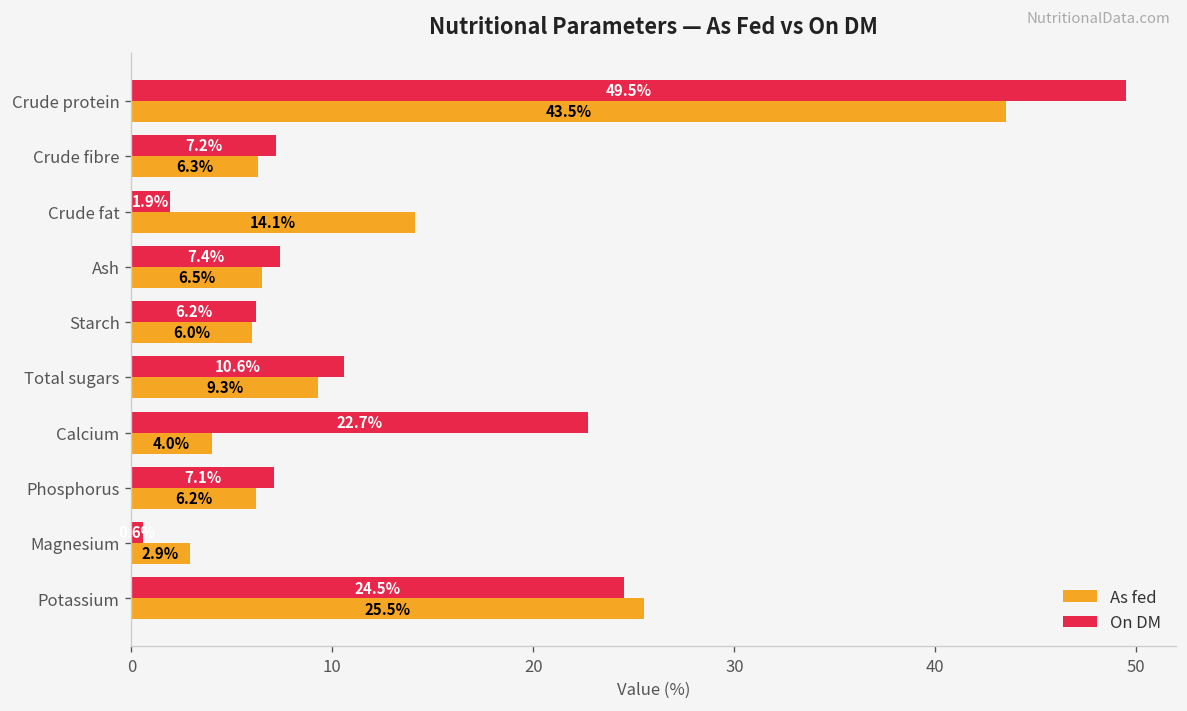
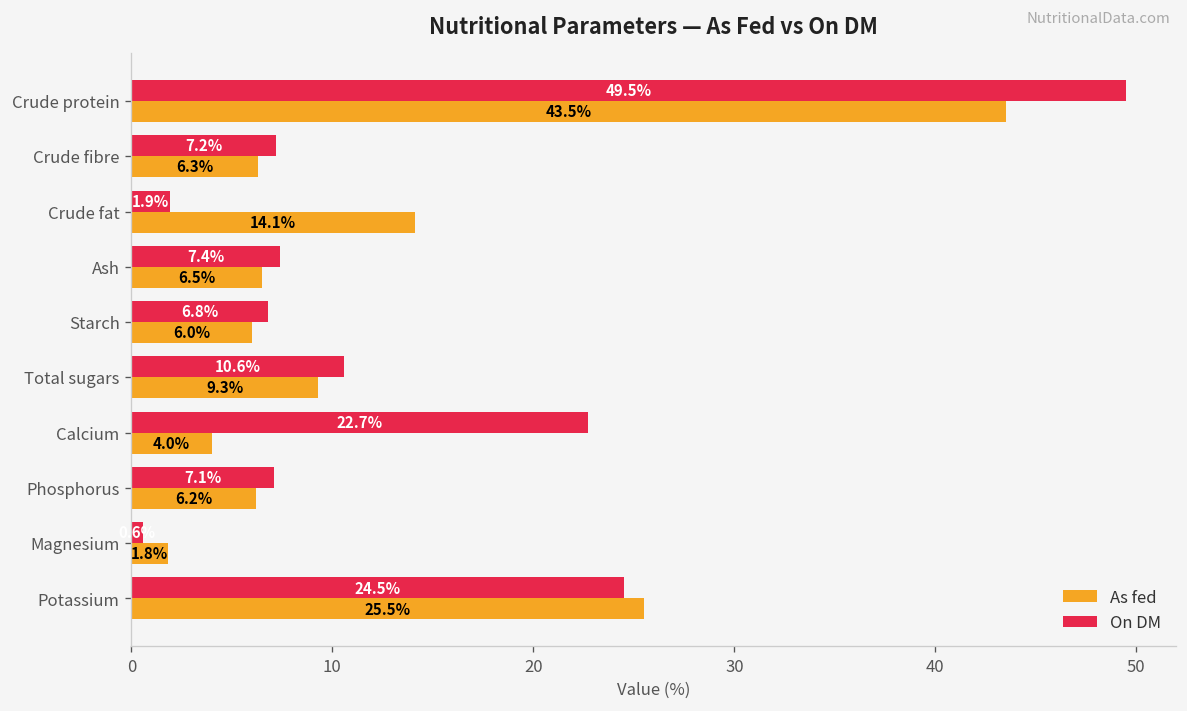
  {
    "As fed": {
      "Crude protein": "43.5%",
      "Crude fibre": "6.3%",
      "Crude fat": "14.1%",
      "Ash": "6.5%",
      "Starch": "6.0%",
      "Total sugars": "9.3%",
      "Calcium": "4.0%",
      "Phosphorus": "6.2%",
-     "Magnesium": "2.9%",
+     "Magnesium": "1.8%",
      "Potassium": "25.5%"
    },
    "On DM": {
      "Crude protein": "49.5%",
      "Crude fibre": "7.2%",
      "Crude fat": "1.9%",
      "Ash": "7.4%",
-     "Starch": "6.2%",
+     "Starch": "6.8%",
      "Total sugars": "10.6%",
      "Calcium": "22.7%",
      "Phosphorus": "7.1%",
      "Potassium": "24.5%"
    }
  }
